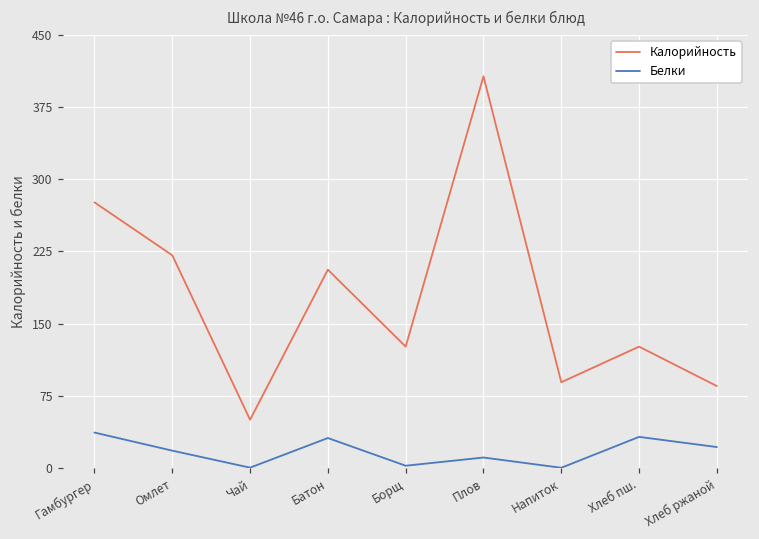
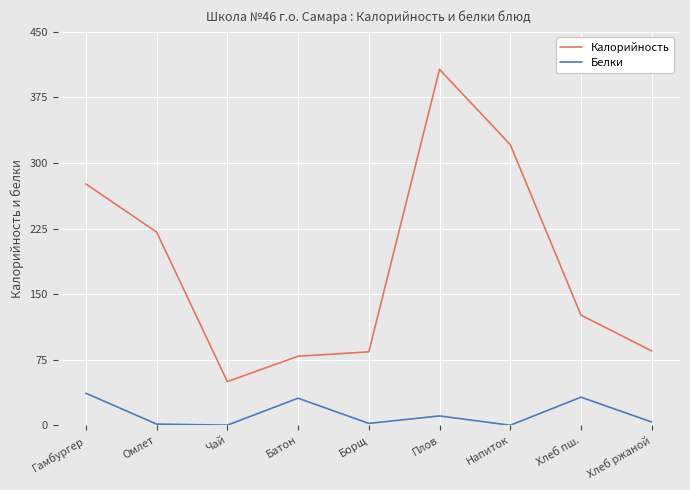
  {
    "Калорийность": {
      "Гамбургер": 280,
      "Омлет": 220,
      "Чай": 50,
-     "Батон": 210,
-     "Борщ": 130,
+     "Батон": 80,
+     "Борщ": 80,
      "Плов": 410,
-     "Напиток": 90,
+     "Напиток": 320,
      "Хлеб пш.": 130,
      "Хлеб ржаной": 90
    },
    "Белки": {
      "Гамбургер": 40,
-     "Омлет": 20,
+     "Омлет": 0,
      "Чай": 0,
      "Батон": 30,
      "Борщ": 0,
      "Плов": 10,
      "Напиток": 0,
      "Хлеб пш.": 30,
-     "Хлеб ржаной": 20
+     "Хлеб ржаной": 0
    }
  }
